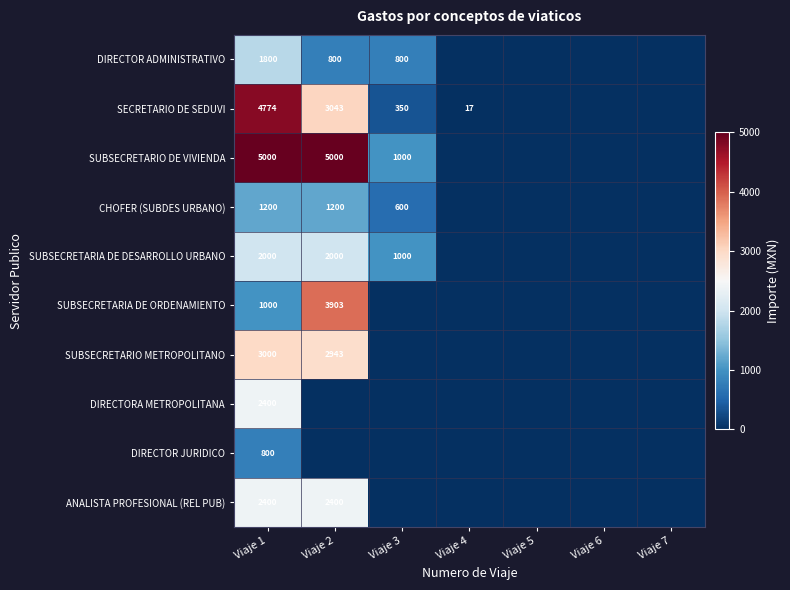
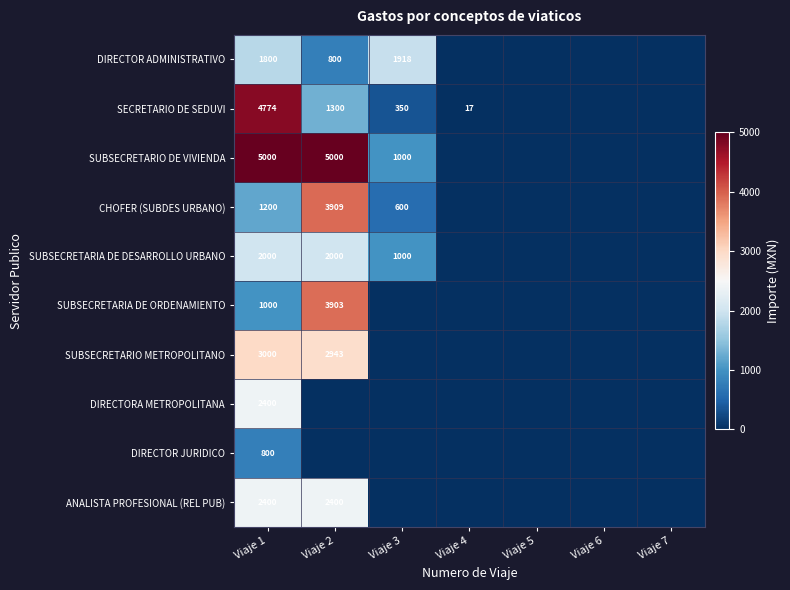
  {
    "DIRECTOR ADMINISTRATIVO": {
      "Viaje 1": 1800,
      "Viaje 2": 800,
-     "Viaje 3": 800
+     "Viaje 3": 1918
    },
    "SECRETARIO DE SEDUVI": {
      "Viaje 1": 4774,
-     "Viaje 2": 3043,
+     "Viaje 2": 1300,
      "Viaje 3": 350,
      "Viaje 4": 17
    },
    "SUBSECRETARIO DE VIVIENDA": {
      "Viaje 1": 5000,
      "Viaje 2": 5000,
      "Viaje 3": 1000
    },
    "CHOFER (SUBDES URBANO)": {
      "Viaje 1": 1200,
-     "Viaje 2": 1200,
+     "Viaje 2": 3909,
      "Viaje 3": 600
    },
    "SUBSECRETARIA DE DESARROLLO URBANO": {
      "Viaje 3": 1000
    },
    "SUBSECRETARIA DE ORDENAMIENTO": {
      "Viaje 1": 1000,
      "Viaje 2": 3903
    },
    "SUBSECRETARIO METROPOLITANO": {
      "Viaje 1": 3000,
      "Viaje 2": 2943
    },
    "DIRECTOR JURIDICO": {
      "Viaje 1": 800
    }
  }
